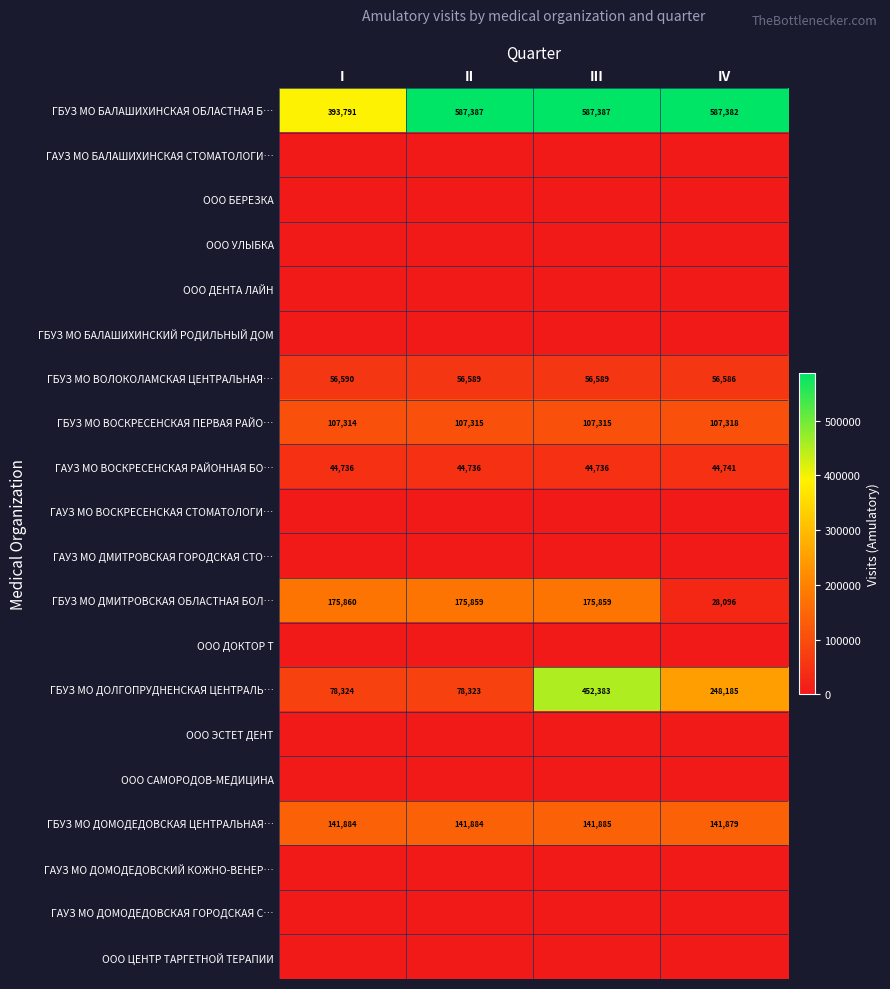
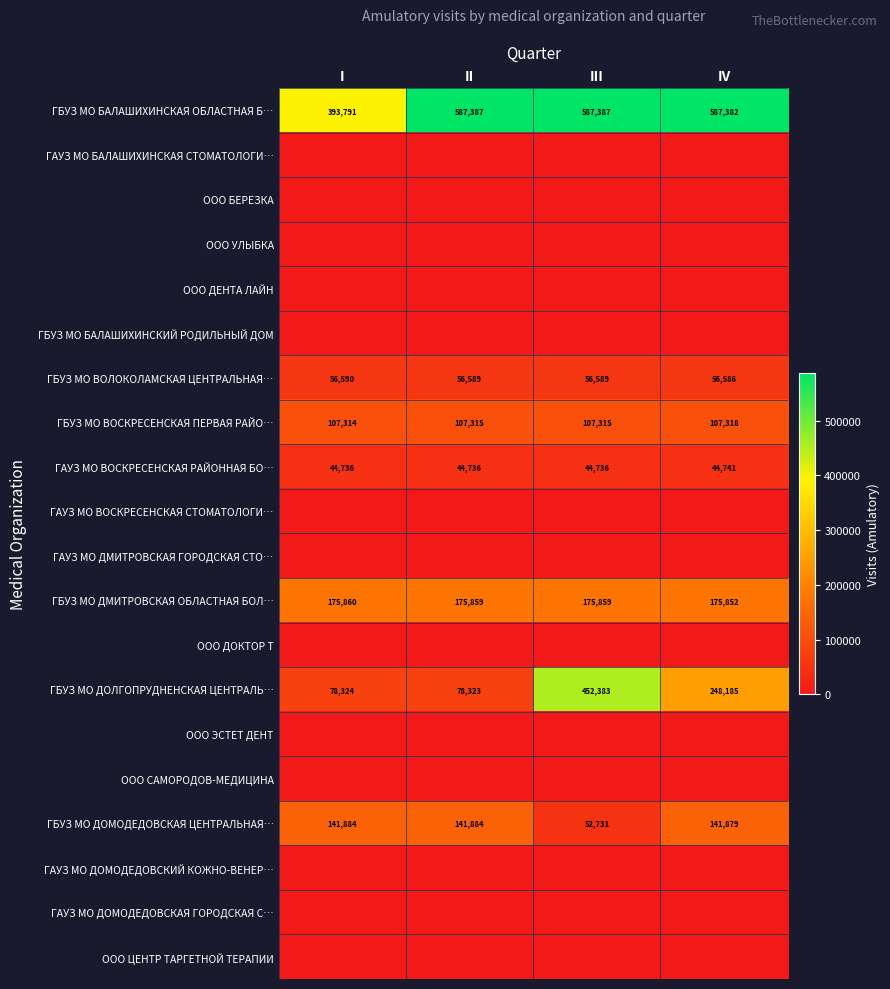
  {
    "ГБУЗ МО БАЛАШИХИНСКАЯ ОБЛАСТНАЯ Б…": {
      "I": "393,791",
      "II": "587,387",
      "III": "587,387",
      "IV": "587,382"
    },
    "ГБУЗ МО ВОЛОКОЛАМСКАЯ ЦЕНТРАЛЬНАЯ…": {
      "I": "56,590",
      "II": "56,589",
      "III": "56,589",
      "IV": "56,586"
    },
    "ГБУЗ МО ВОСКРЕСЕНСКАЯ ПЕРВАЯ РАЙО…": {
      "I": "107,314",
      "II": "107,315",
      "III": "107,315",
      "IV": "107,318"
    },
    "ГАУЗ МО ВОСКРЕСЕНСКАЯ РАЙОННАЯ БО…": {
      "I": "44,736",
      "II": "44,736",
      "III": "44,736",
      "IV": "44,741"
    },
    "ГБУЗ МО ДМИТРОВСКАЯ ОБЛАСТНАЯ БОЛ…": {
      "I": "175,860",
      "II": "175,859",
      "III": "175,859",
-     "IV": "28,096"
+     "IV": "175,852"
    },
    "ГБУЗ МО ДОЛГОПРУДНЕНСКАЯ ЦЕНТРАЛЬ…": {
      "I": "78,324",
      "II": "78,323",
      "III": "452,383",
      "IV": "248,185"
    },
    "ГБУЗ МО ДОМОДЕДОВСКАЯ ЦЕНТРАЛЬНАЯ…": {
      "I": "141,884",
      "II": "141,884",
-     "III": "141,885",
+     "III": "52,731",
      "IV": "141,879"
    }
  }
